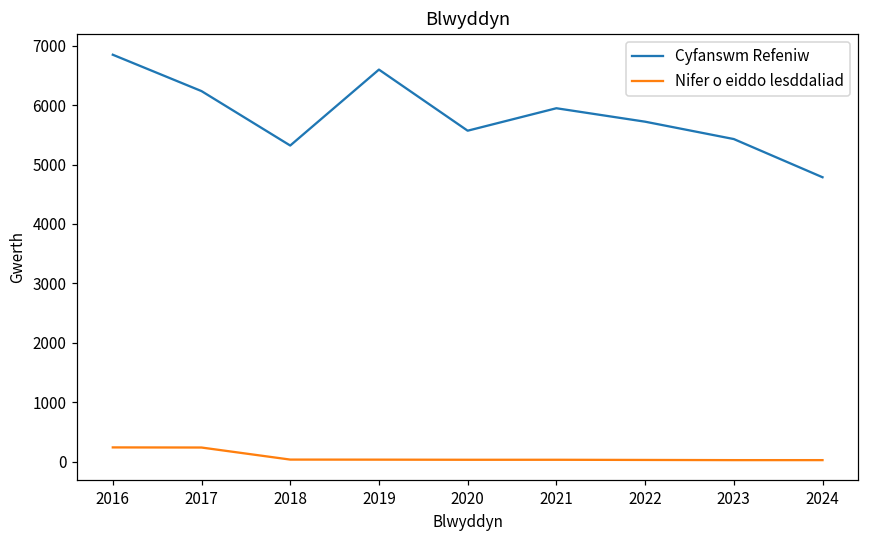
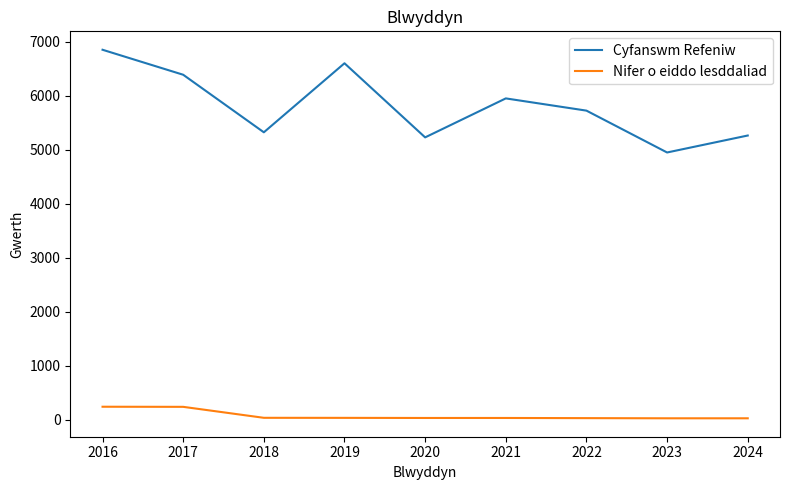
  {
    "Cyfanswm Refeniw": {
      "2016": 6800,
-     "2017": 6200,
+     "2017": 6400,
      "2018": 5300,
      "2019": 6600,
-     "2020": 5600,
+     "2020": 5200,
      "2021": 5900,
      "2022": 5700,
-     "2023": 5400,
-     "2024": 4800
+     "2023": 4900,
+     "2024": 5300
    },
    "Nifer o eiddo lesddaliad": {
      "2016": 200,
      "2017": 200,
      "2018": 0,
      "2019": 0,
      "2020": 0,
      "2021": 0,
      "2022": 0,
      "2023": 0,
      "2024": 0
    }
  }
